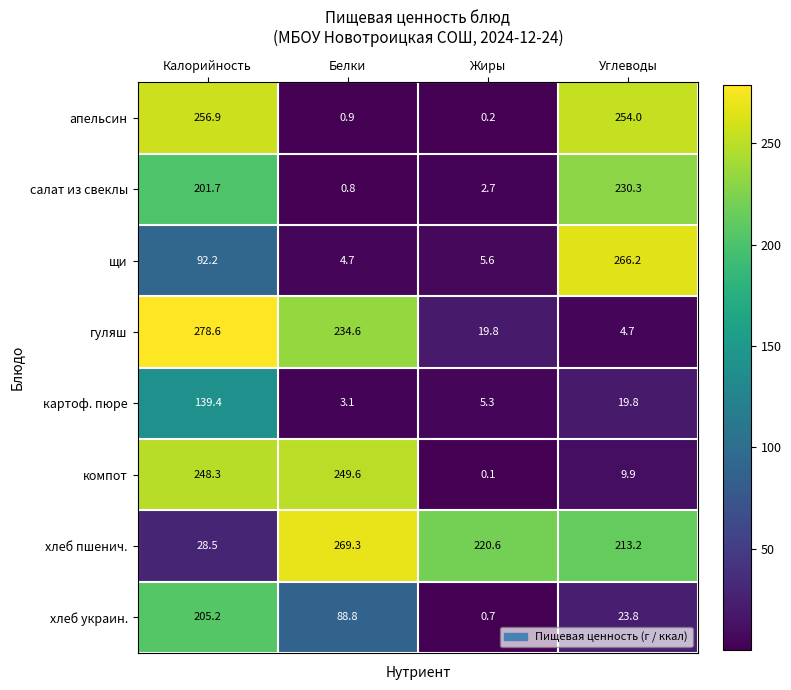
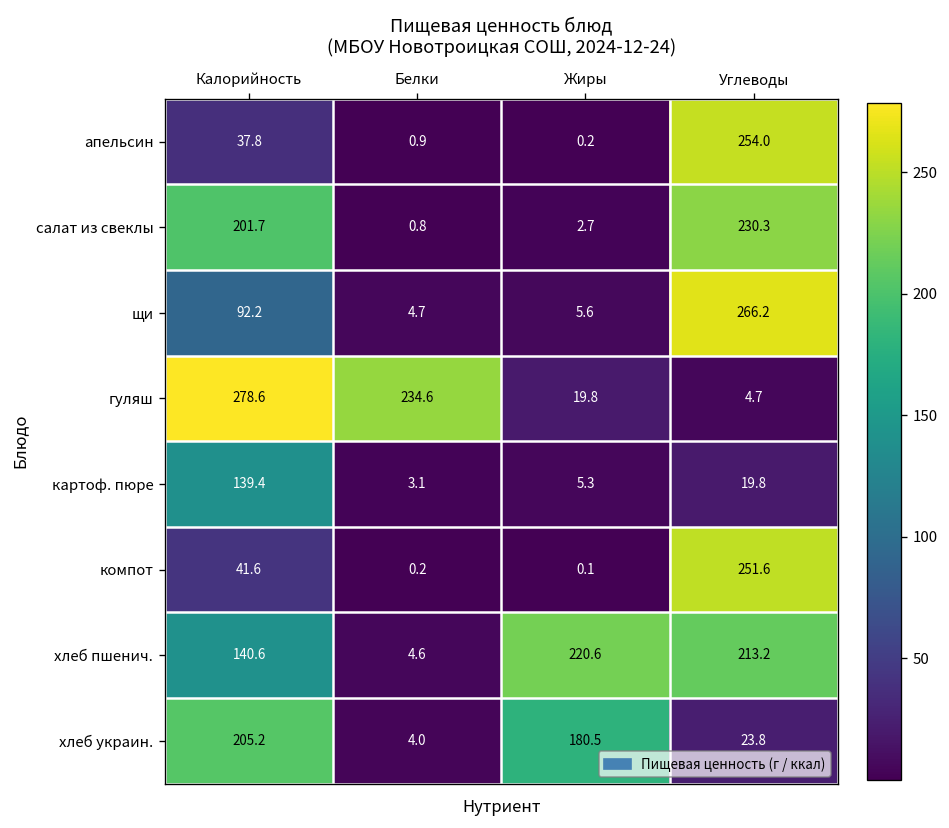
  {
    "апельсин": {
-     "Калорийность": 256.9,
+     "Калорийность": 37.8,
      "Белки": 0.9,
      "Жиры": 0.2,
      "Углеводы": 254.0
    },
    "салат из свеклы": {
      "Калорийность": 201.7,
      "Белки": 0.8,
      "Жиры": 2.7,
      "Углеводы": 230.3
    },
    "щи": {
      "Калорийность": 92.2,
      "Белки": 4.7,
      "Жиры": 5.6,
      "Углеводы": 266.2
    },
    "гуляш": {
      "Калорийность": 278.6,
      "Белки": 234.6,
      "Жиры": 19.8,
      "Углеводы": 4.7
    },
    "картоф. пюре": {
      "Калорийность": 139.4,
      "Белки": 3.1,
      "Жиры": 5.3,
      "Углеводы": 19.8
    },
    "компот": {
-     "Калорийность": 248.3,
-     "Белки": 249.6,
+     "Калорийность": 41.6,
+     "Белки": 0.2,
      "Жиры": 0.1,
-     "Углеводы": 9.9
+     "Углеводы": 251.6
    },
    "хлеб пшенич.": {
-     "Калорийность": 28.5,
-     "Белки": 269.3,
+     "Калорийность": 140.6,
+     "Белки": 4.6,
      "Жиры": 220.6,
      "Углеводы": 213.2
    },
    "хлеб украин.": {
      "Калорийность": 205.2,
-     "Белки": 88.8,
-     "Жиры": 0.7,
+     "Белки": 4.0,
+     "Жиры": 180.5,
      "Углеводы": 23.8
    }
  }
